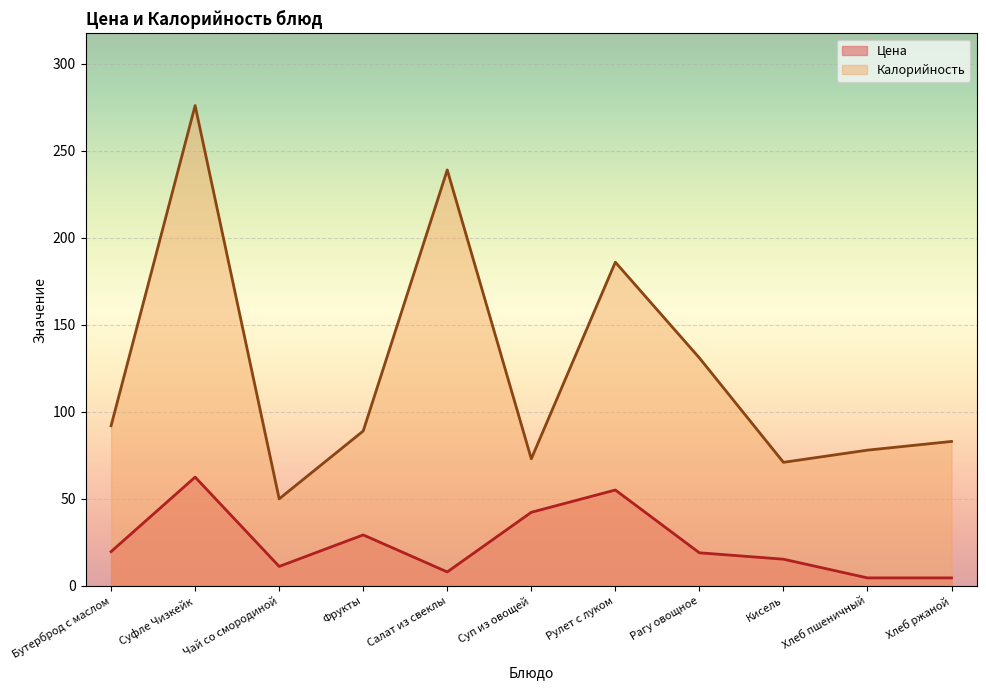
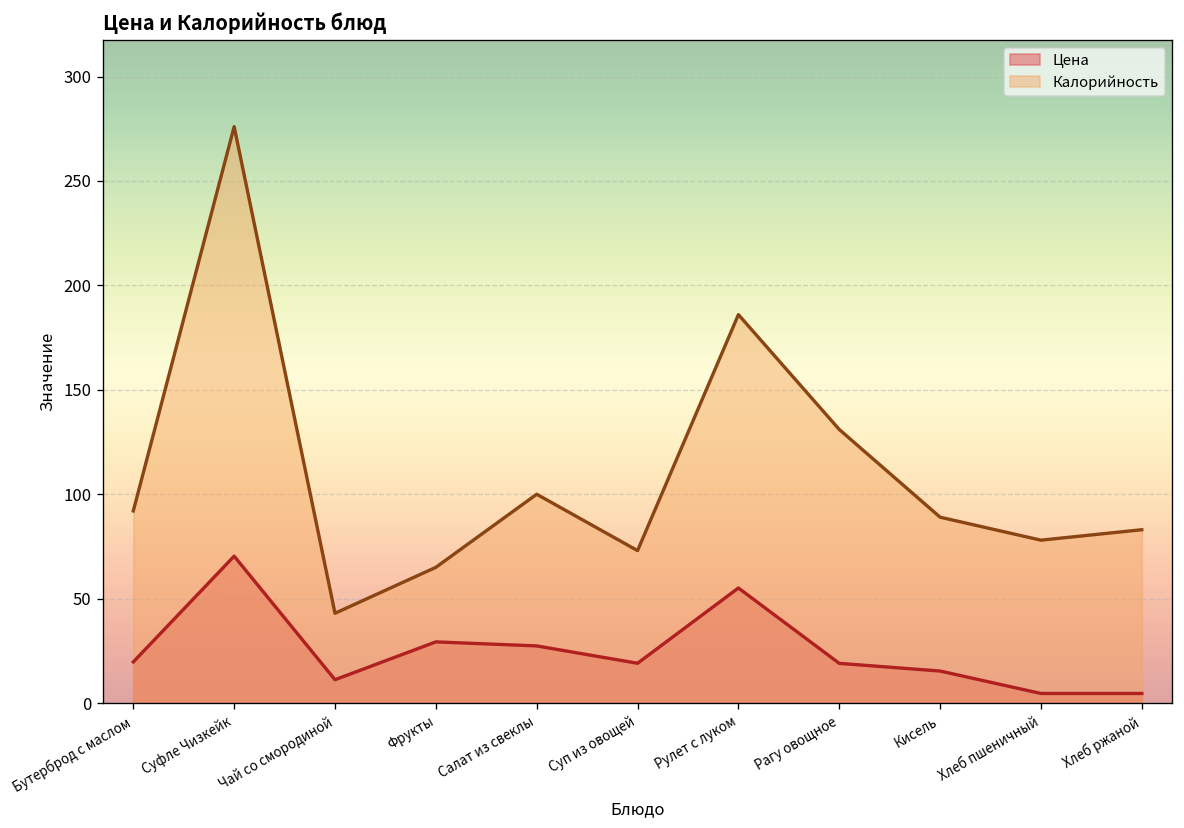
  {
    "Цена": {
      "Бутерброд с маслом": 20,
-     "Суфле Чизкейк": 63,
+     "Суфле Чизкейк": 70,
      "Чай со смородиной": 11,
      "Фрукты": 29,
-     "Салат из свеклы": 8,
-     "Суп из овощей": 42,
+     "Салат из свеклы": 27,
+     "Суп из овощей": 19,
      "Рулет с луком": 55,
      "Рагу овощное": 19,
      "Кисель": 15,
      "Хлеб пшеничный": 5,
      "Хлеб ржаной": 5
    },
    "Калорийность": {
      "Бутерброд с маслом": 92,
      "Суфле Чизкейк": 276,
-     "Чай со смородиной": 50,
-     "Фрукты": 89,
-     "Салат из свеклы": 239,
+     "Чай со смородиной": 43,
+     "Фрукты": 65,
+     "Салат из свеклы": 100,
      "Суп из овощей": 73,
      "Рулет с луком": 186,
      "Рагу овощное": 131,
-     "Кисель": 71,
+     "Кисель": 89,
      "Хлеб пшеничный": 78,
      "Хлеб ржаной": 83
    }
  }
